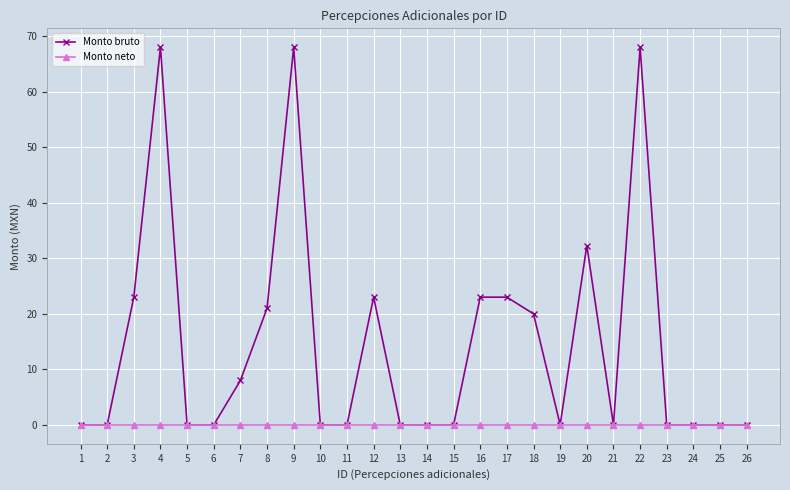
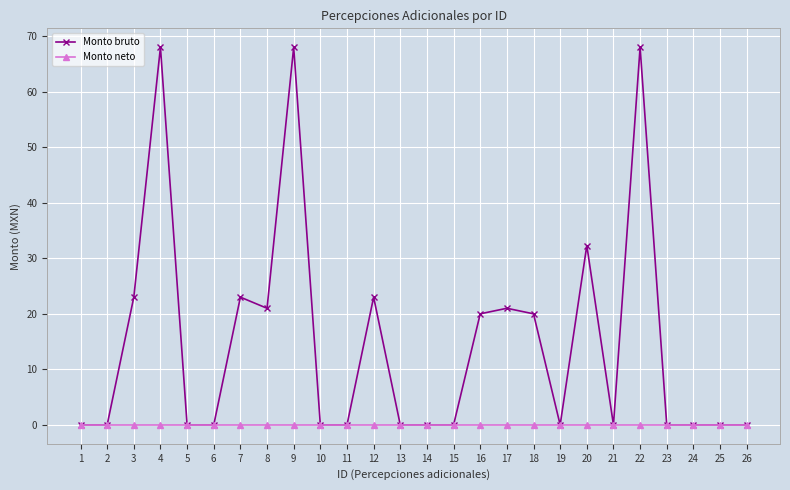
  {
    "Monto bruto": {
      "3": 23,
      "4": 68,
-     "7": 8,
+     "7": 23,
      "8": 21,
      "9": 68,
      "12": 23,
-     "16": 23,
-     "17": 23,
+     "16": 20,
+     "17": 21,
      "18": 20,
      "20": 32,
      "22": 68
    },
    "Monto neto": {
      "3": 0,
      "4": 0,
      "7": 0,
      "8": 0,
      "9": 0,
      "12": 0,
      "16": 0,
      "17": 0,
      "18": 0,
      "20": 0,
      "22": 0
    }
  }
